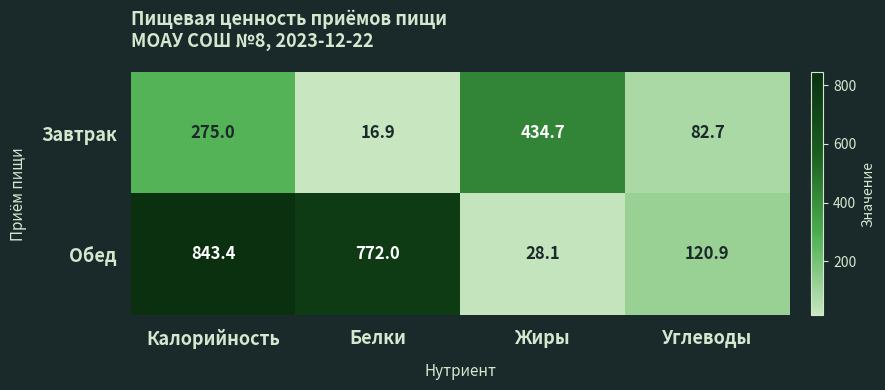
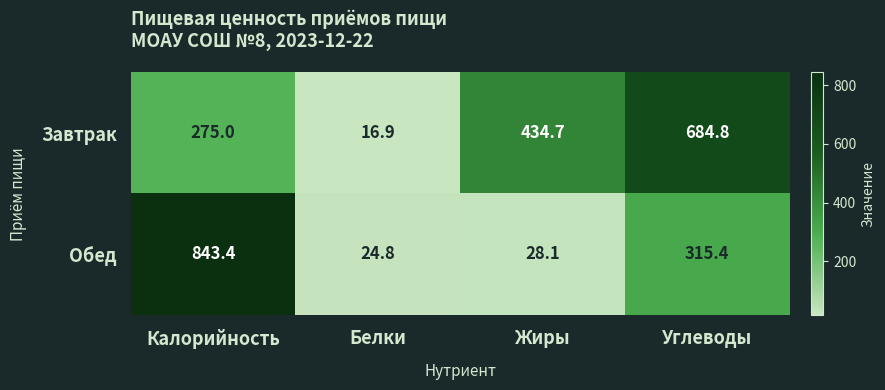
  {
    "Завтрак": {
      "Калорийность": 275.0,
      "Белки": 16.9,
      "Жиры": 434.7,
-     "Углеводы": 82.7
+     "Углеводы": 684.8
    },
    "Обед": {
      "Калорийность": 843.4,
-     "Белки": 772.0,
+     "Белки": 24.8,
      "Жиры": 28.1,
-     "Углеводы": 120.9
+     "Углеводы": 315.4
    }
  }
